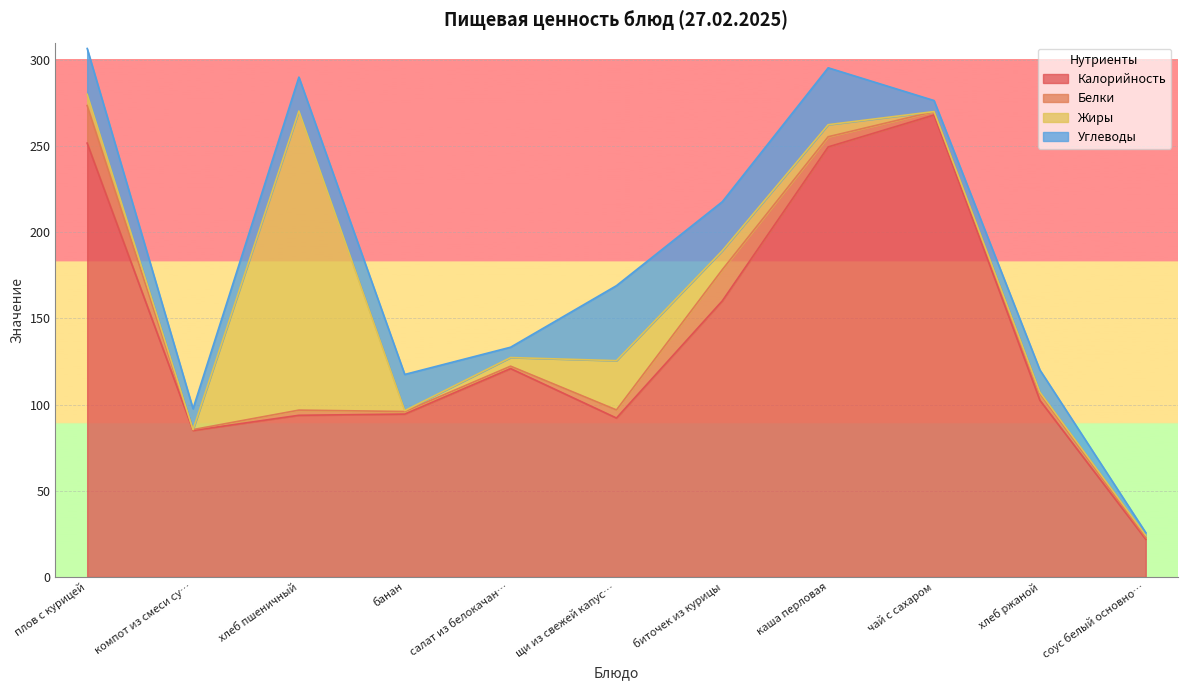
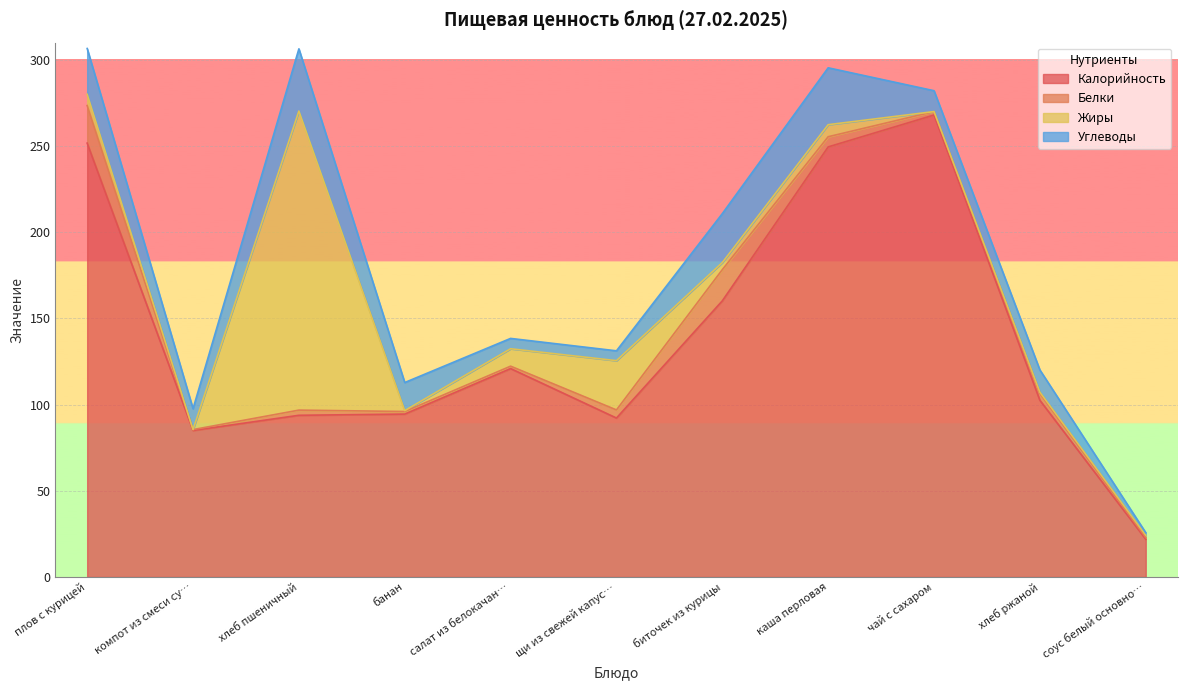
  {
    "Жиры": {
      "плов с курицей": 7,
      "хлеб пшеничный": 174,
-     "салат из белокачан…": 5,
+     "салат из белокачан…": 10,
      "щи из свежей капус…": 29,
-     "биточек из курицы": 11,
+     "биточек из курицы": 4,
      "каша перловая": 7
    },
    "Углеводы": {
      "плов с курицей": 27,
      "компот из смеси су…": 12,
-     "хлеб пшеничный": 20,
-     "банан": 21,
+     "хлеб пшеничный": 36,
+     "банан": 16,
      "салат из белокачан…": 6,
-     "щи из свежей капус…": 44,
+     "щи из свежей капус…": 6,
      "биточек из курицы": 28,
      "каша перловая": 33,
-     "чай с сахаром": 6,
+     "чай с сахаром": 12,
      "хлеб ржаной": 13,
      "соус белый основно…": 2
    }
  }
